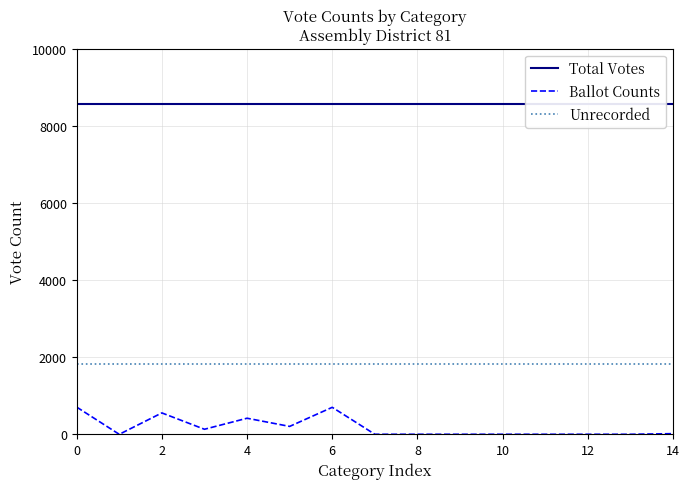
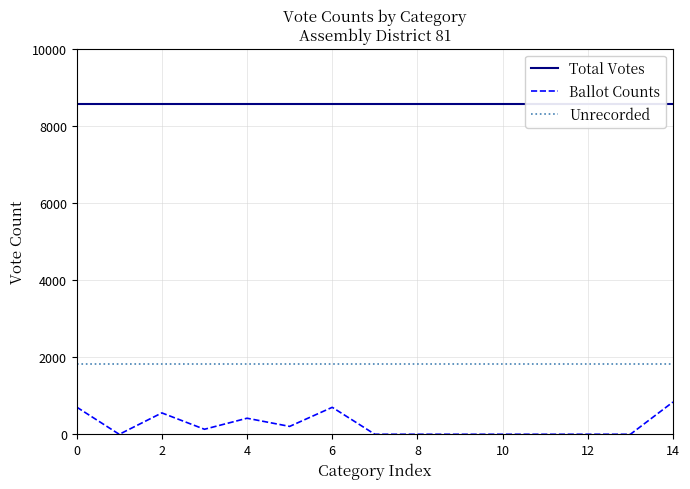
  {
    "Total Votes": {
      "0": 8600,
      "2": 8600,
      "4": 8600,
      "6": 8600,
      "8": 8600,
      "10": 8600,
      "14": 8600
    },
    "Ballot Counts": {
      "0": 700,
      "2": 600,
      "4": 400,
      "6": 700,
      "8": 0,
      "10": 0,
      "12": 0,
-     "14": 0
+     "14": 800
    },
    "Unrecorded": {
      "0": 1800,
      "2": 1800,
      "4": 1800,
      "6": 1800,
      "8": 1800,
      "10": 1800,
      "12": 1800,
      "14": 1800
    }
  }
